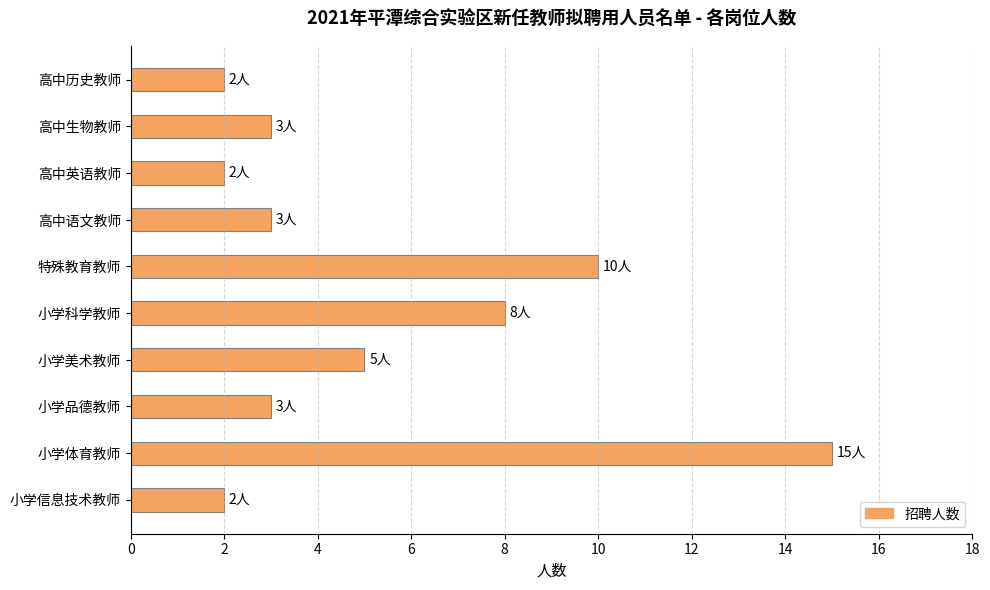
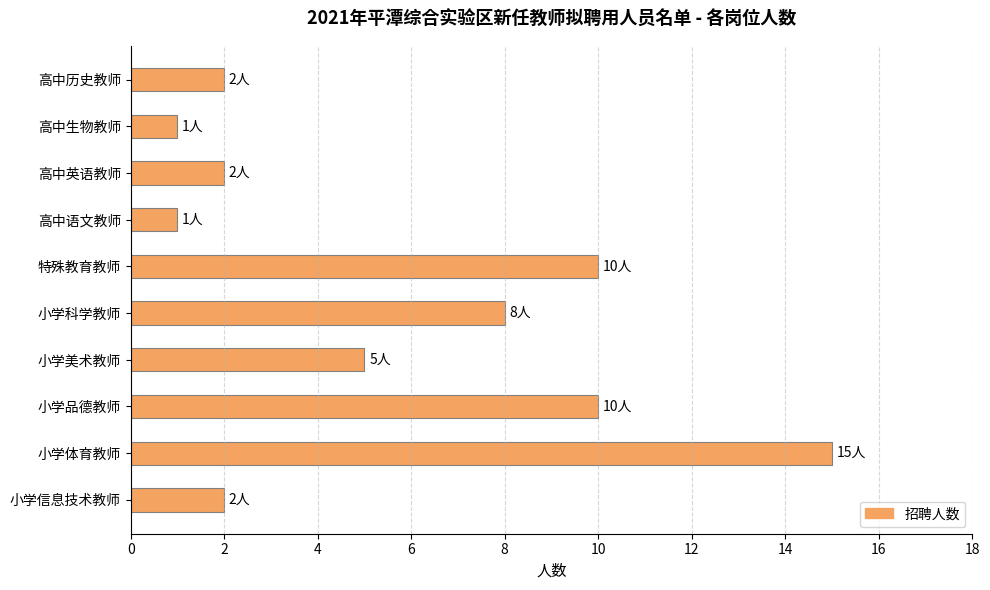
  {
    "高中历史教师": "2人",
-   "高中生物教师": "3人",
+   "高中生物教师": "1人",
    "高中英语教师": "2人",
-   "高中语文教师": "3人",
+   "高中语文教师": "1人",
    "特殊教育教师": "10人",
    "小学科学教师": "8人",
    "小学美术教师": "5人",
-   "小学品德教师": "3人",
+   "小学品德教师": "10人",
    "小学体育教师": "15人",
    "小学信息技术教师": "2人"
  }
